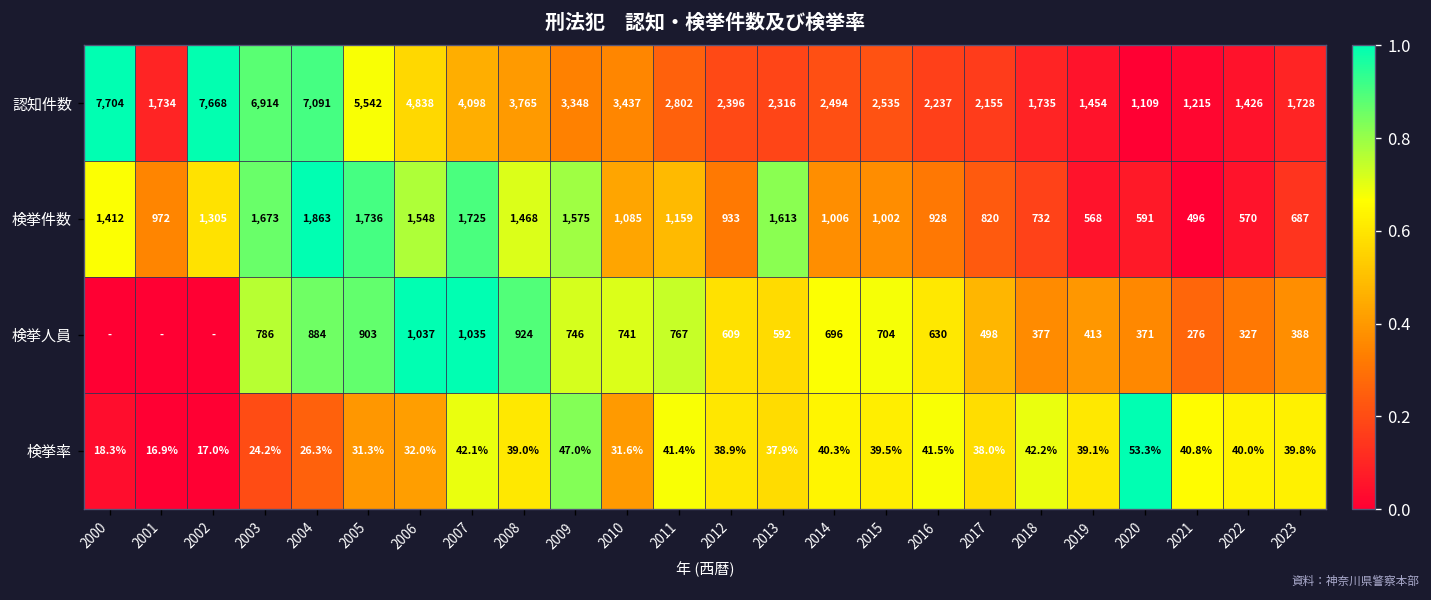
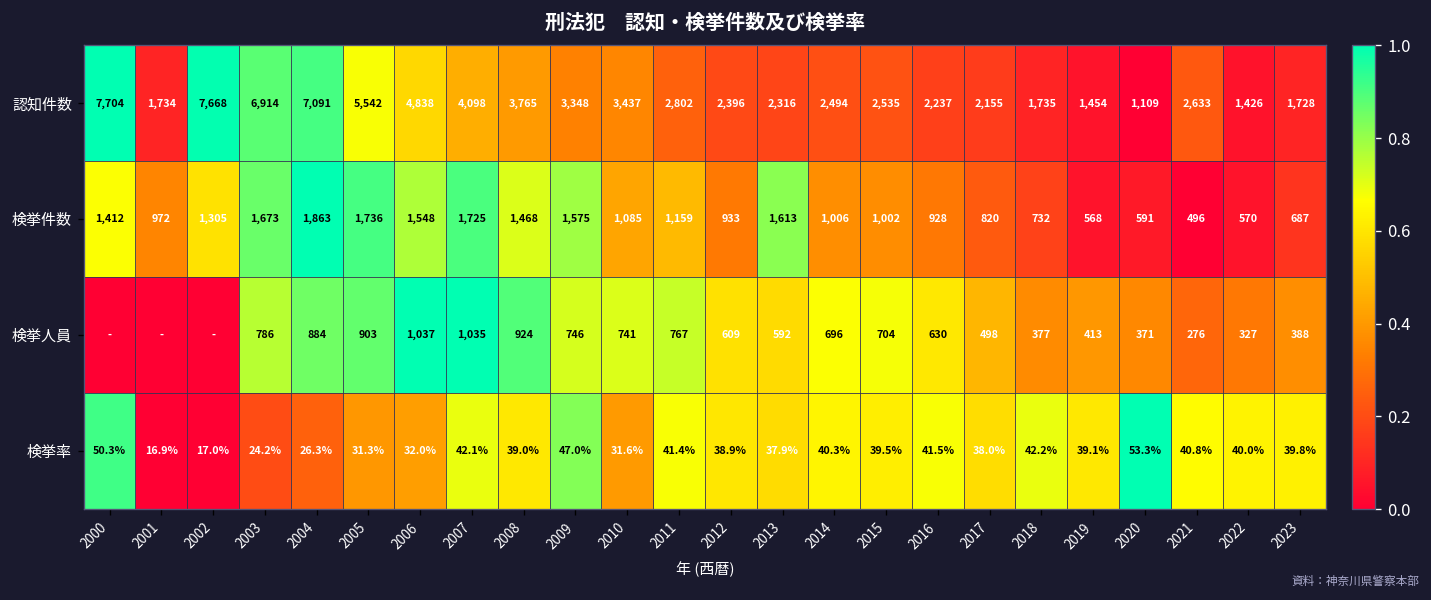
  {
    "認知件数": {
      "2000": "7,704",
      "2001": "1,734",
      "2002": "7,668",
      "2003": "6,914",
      "2004": "7,091",
      "2005": "5,542",
      "2006": "4,838",
      "2007": "4,098",
      "2008": "3,765",
      "2009": "3,348",
      "2010": "3,437",
      "2011": "2,802",
      "2012": "2,396",
      "2013": "2,316",
      "2014": "2,494",
      "2015": "2,535",
      "2016": "2,237",
      "2017": "2,155",
      "2018": "1,735",
      "2019": "1,454",
      "2020": "1,109",
-     "2021": "1,215",
+     "2021": "2,633",
      "2022": "1,426",
      "2023": "1,728"
    },
    "検挙件数": {
      "2000": "1,412",
      "2001": "972",
      "2002": "1,305",
      "2003": "1,673",
      "2004": "1,863",
      "2005": "1,736",
      "2006": "1,548",
      "2007": "1,725",
      "2008": "1,468",
      "2009": "1,575",
      "2010": "1,085",
      "2011": "1,159",
      "2012": "933",
      "2013": "1,613",
      "2014": "1,006",
      "2015": "1,002",
      "2016": "928",
      "2017": "820",
      "2018": "732",
      "2019": "568",
      "2020": "591",
      "2021": "496",
      "2022": "570",
      "2023": "687"
    },
    "検挙人員": {
      "2003": "786",
      "2004": "884",
      "2005": "903",
      "2006": "1,037",
      "2007": "1,035",
      "2008": "924",
      "2009": "746",
      "2010": "741",
      "2011": "767",
      "2012": "609",
      "2013": "592",
      "2014": "696",
      "2015": "704",
      "2016": "630",
      "2017": "498",
      "2018": "377",
      "2019": "413",
      "2020": "371",
      "2021": "276",
      "2022": "327",
      "2023": "388"
    },
    "検挙率": {
-     "2000": "18.3%",
+     "2000": "50.3%",
      "2001": "16.9%",
      "2002": "17.0%",
      "2003": "24.2%",
      "2004": "26.3%",
      "2005": "31.3%",
      "2006": "32.0%",
      "2007": "42.1%",
      "2008": "39.0%",
      "2009": "47.0%",
      "2010": "31.6%",
      "2011": "41.4%",
      "2012": "38.9%",
      "2013": "37.9%",
      "2014": "40.3%",
      "2015": "39.5%",
      "2016": "41.5%",
      "2017": "38.0%",
      "2018": "42.2%",
      "2019": "39.1%",
      "2020": "53.3%",
      "2021": "40.8%",
      "2022": "40.0%",
      "2023": "39.8%"
    }
  }
